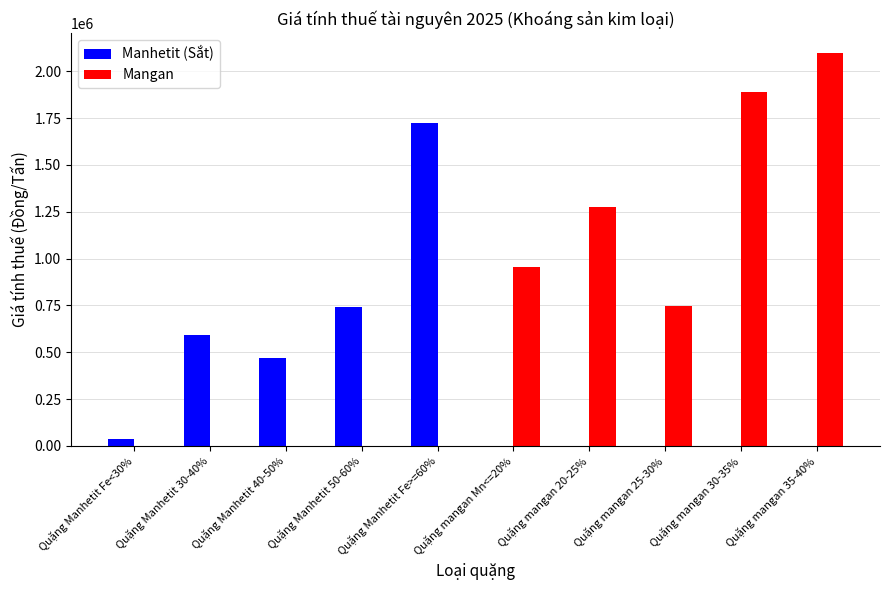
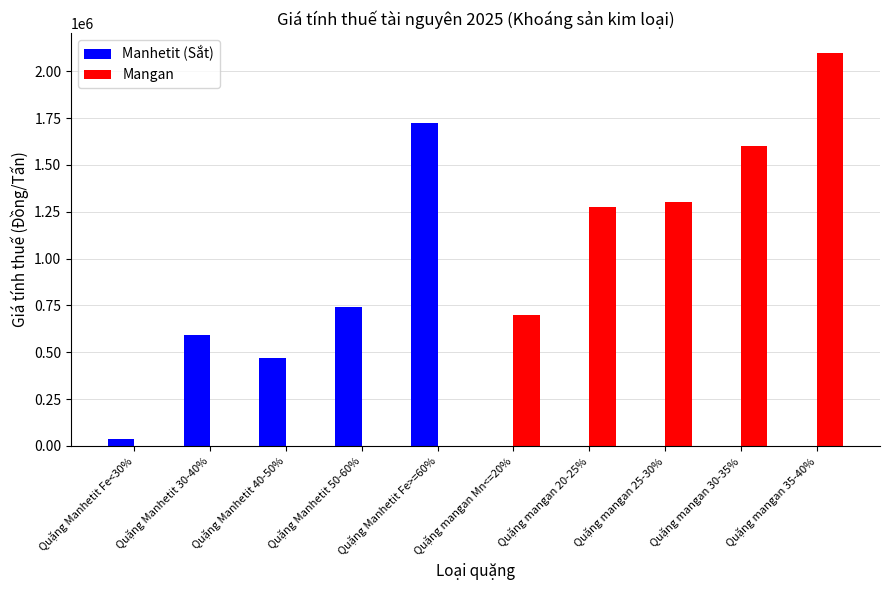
  {
    "Manhetit (Sắt)": {
      "Quặng Manhetit Fe<30%": 40000,
      "Quặng Manhetit 30-40%": 590000,
      "Quặng Manhetit 40-50%": 470000,
      "Quặng Manhetit 50-60%": 740000,
      "Quặng Manhetit Fe>=60%": 1730000,
      "Quặng mangan Mn<=20%": 0,
      "Quặng mangan 20-25%": 0,
      "Quặng mangan 25-30%": 0,
      "Quặng mangan 30-35%": 0,
      "Quặng mangan 35-40%": 0
    },
    "Mangan": {
      "Quặng Manhetit Fe<30%": 0,
      "Quặng Manhetit 30-40%": 0,
      "Quặng Manhetit 40-50%": 0,
      "Quặng Manhetit 50-60%": 0,
      "Quặng Manhetit Fe>=60%": 0,
-     "Quặng mangan Mn<=20%": 950000,
+     "Quặng mangan Mn<=20%": 700000,
      "Quặng mangan 20-25%": 1280000,
-     "Quặng mangan 25-30%": 750000,
-     "Quặng mangan 30-35%": 1890000,
+     "Quặng mangan 25-30%": 1300000,
+     "Quặng mangan 30-35%": 1600000,
      "Quặng mangan 35-40%": 2100000
    }
  }
